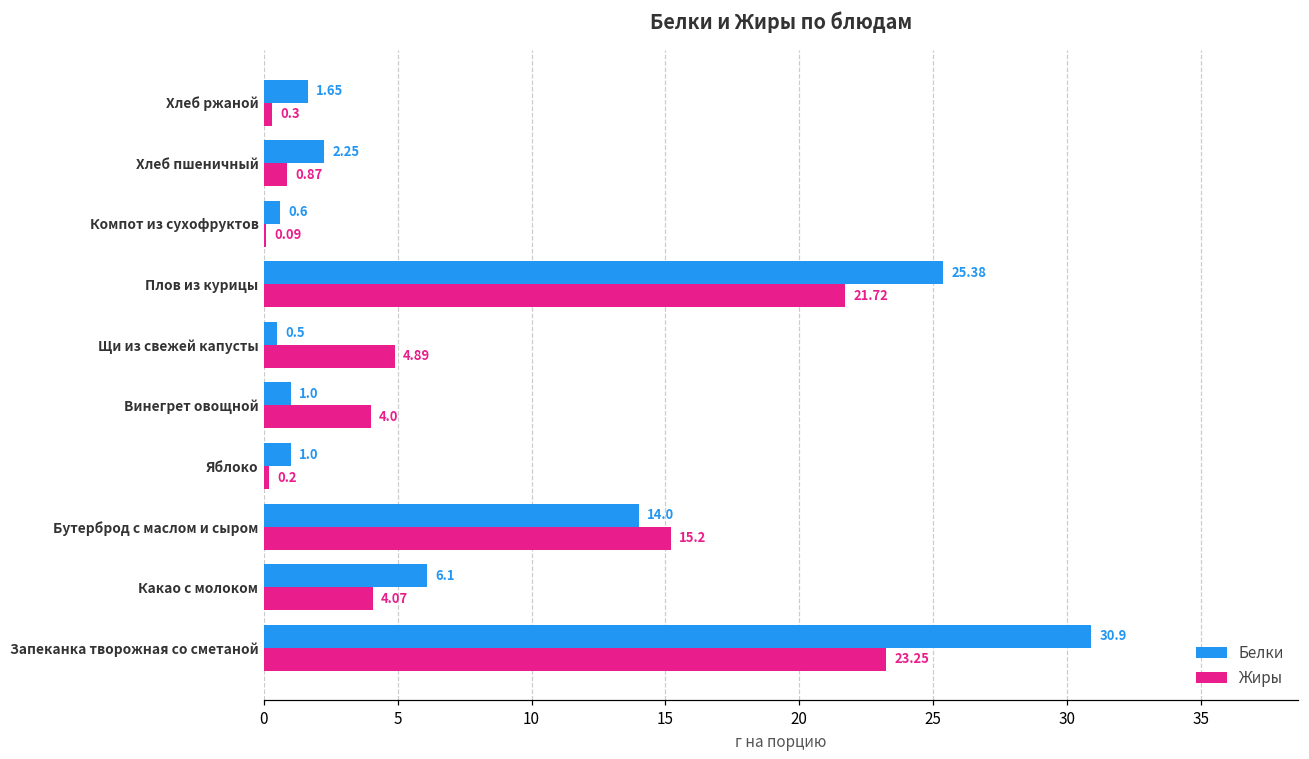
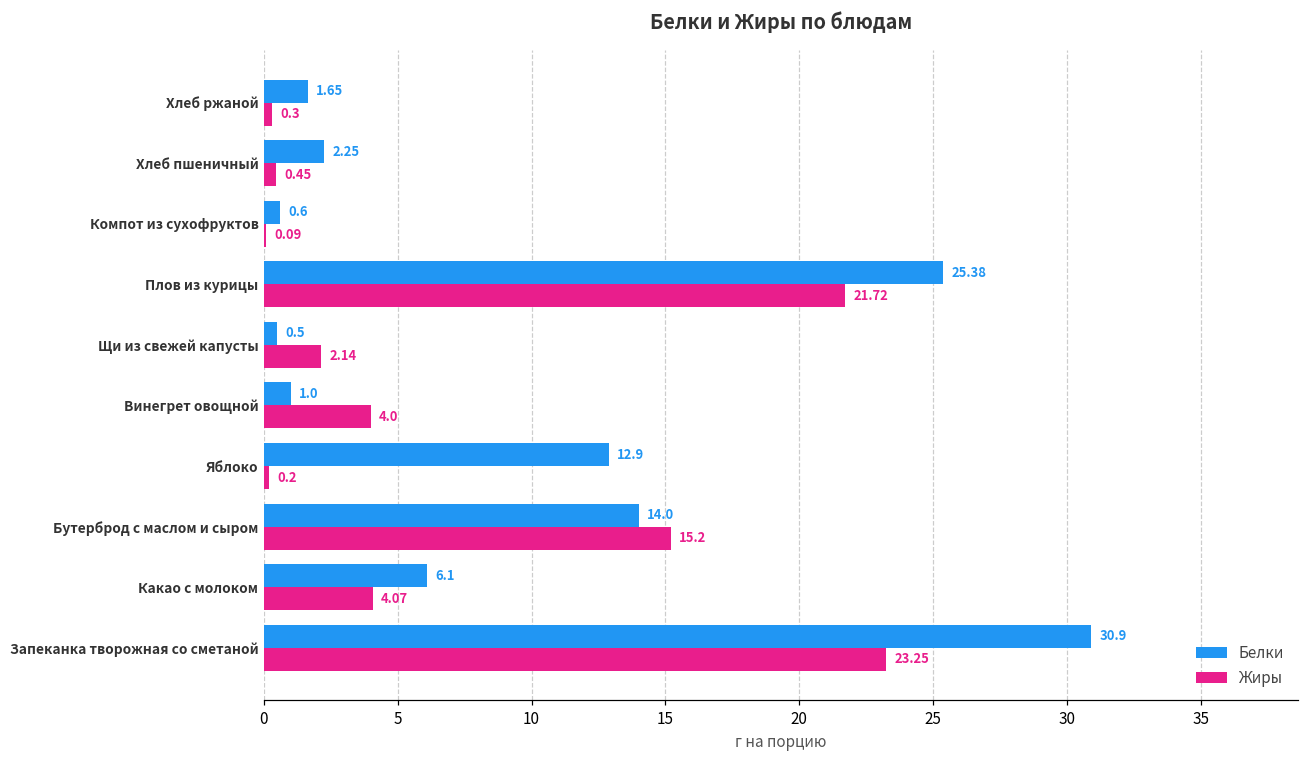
  {
    "Белки": {
      "Хлеб ржаной": 1.65,
      "Хлеб пшеничный": 2.25,
      "Компот из сухофруктов": 0.6,
      "Плов из курицы": 25.38,
      "Щи из свежей капусты": 0.5,
      "Винегрет овощной": 1.0,
-     "Яблоко": 1.0,
+     "Яблоко": 12.9,
      "Бутерброд с маслом и сыром": 14.0,
      "Какао с молоком": 6.1,
      "Запеканка творожная со сметаной": 30.9
    },
    "Жиры": {
      "Хлеб ржаной": 0.3,
-     "Хлеб пшеничный": 0.87,
+     "Хлеб пшеничный": 0.45,
      "Компот из сухофруктов": 0.09,
      "Плов из курицы": 21.72,
-     "Щи из свежей капусты": 4.89,
+     "Щи из свежей капусты": 2.14,
      "Винегрет овощной": 4.0,
      "Яблоко": 0.2,
      "Бутерброд с маслом и сыром": 15.2,
      "Какао с молоком": 4.07,
      "Запеканка творожная со сметаной": 23.25
    }
  }
